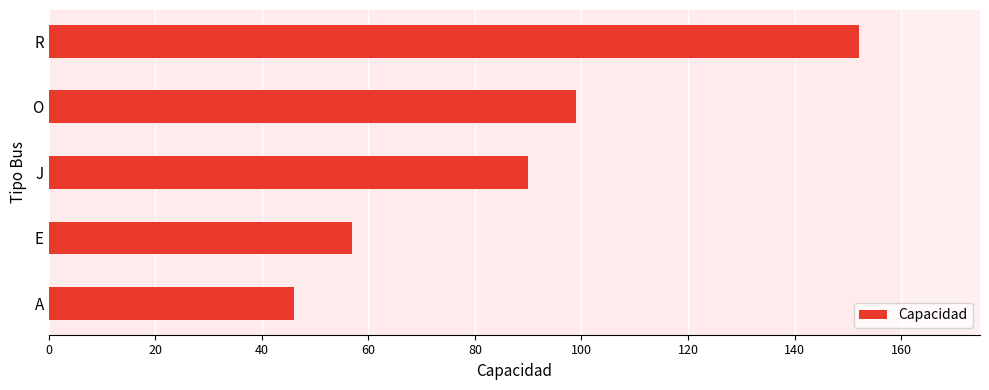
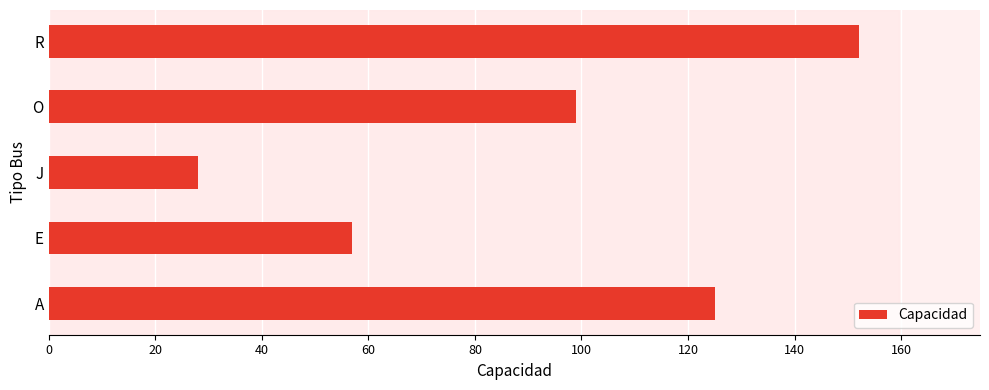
  {
    "R": 152,
    "O": 99,
-   "J": 90,
+   "J": 28,
    "E": 57,
-   "A": 46
+   "A": 125
  }
